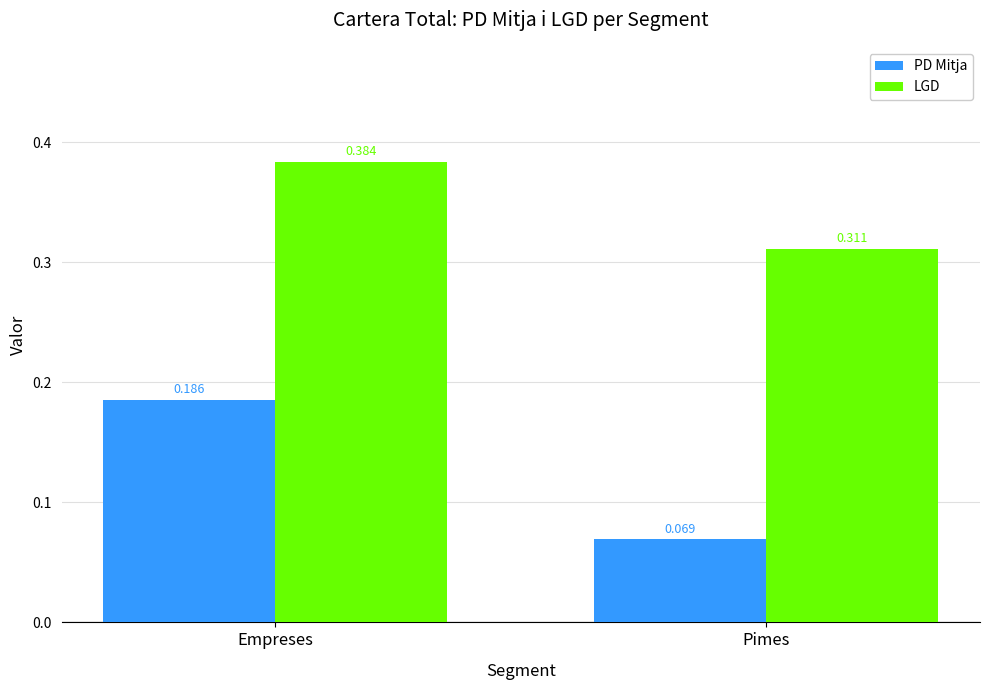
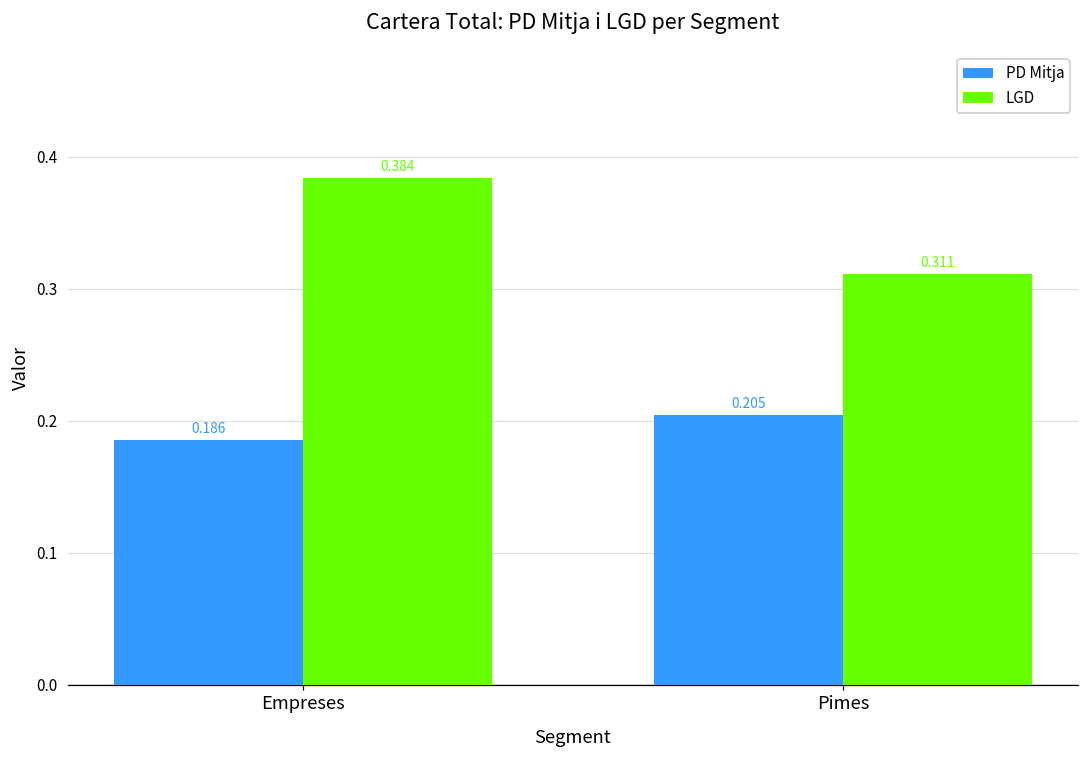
  {
    "PD Mitja": {
      "Empreses": 0.186,
-     "Pimes": 0.069
+     "Pimes": 0.205
    },
    "LGD": {
      "Empreses": 0.384,
      "Pimes": 0.311
    }
  }
